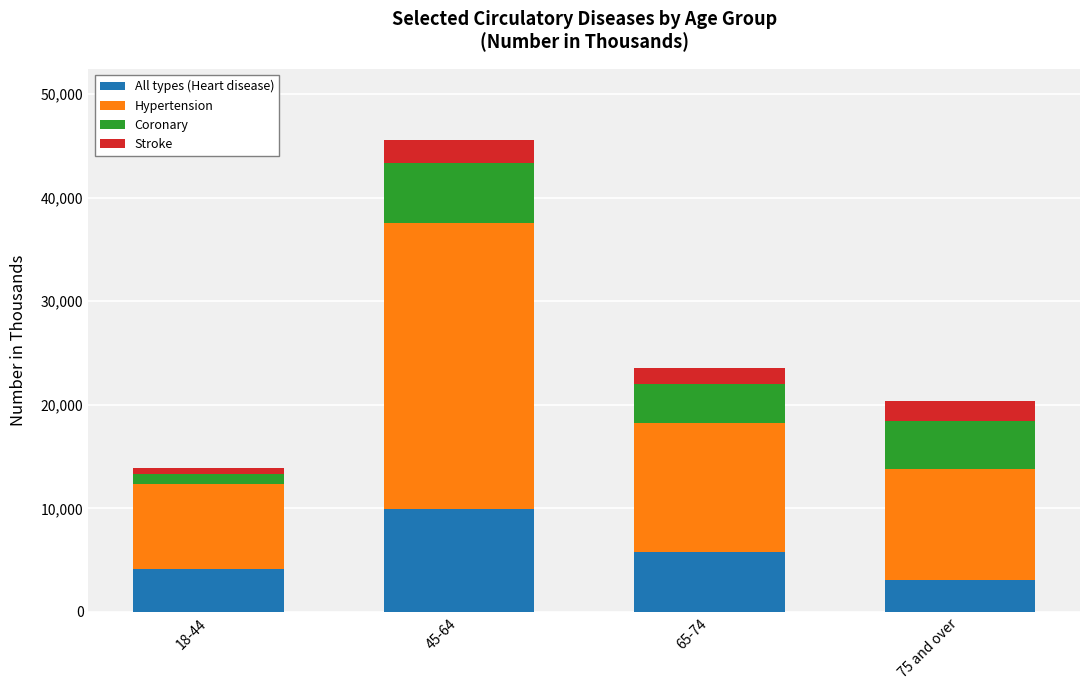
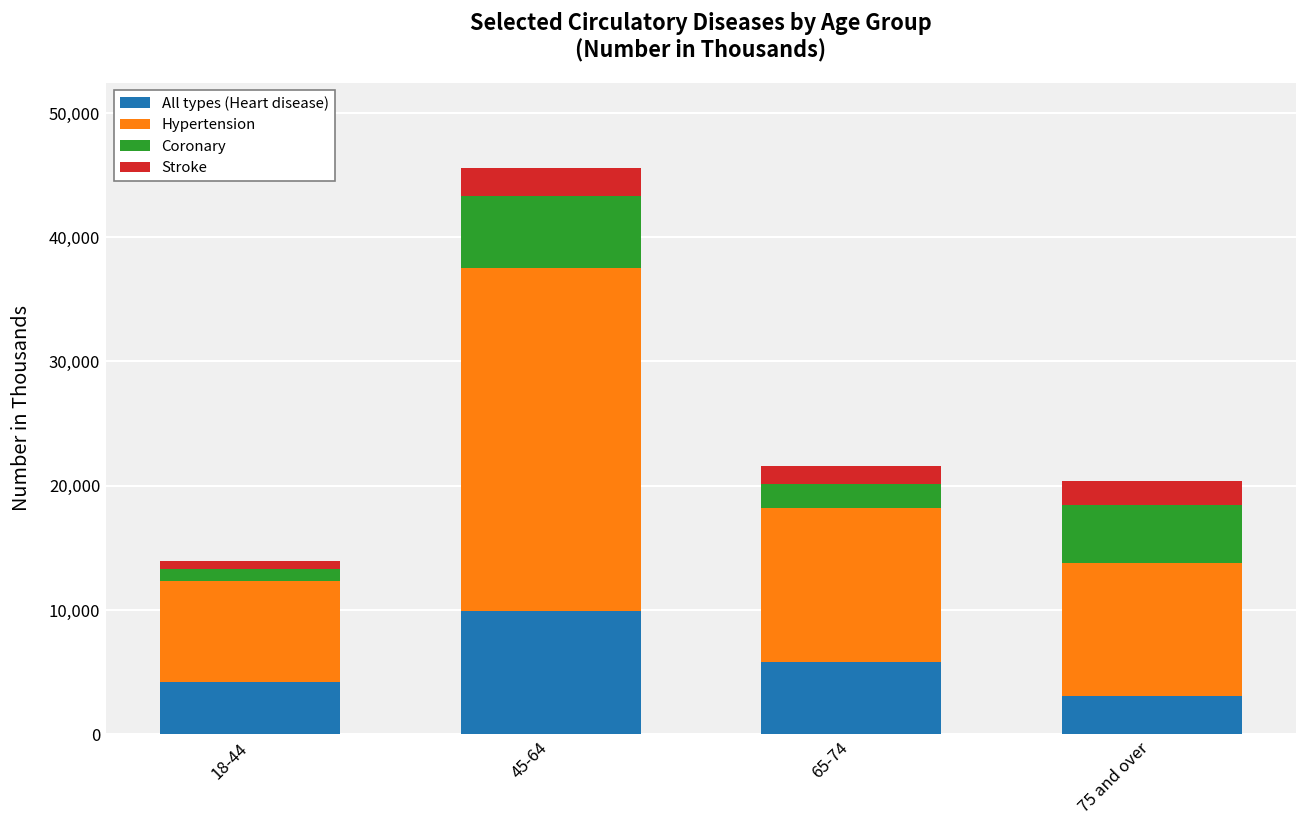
  {
    "All types (Heart disease)": {
      "18-44": "4,200",
      "45-64": "9,900",
      "65-74": "5,800",
      "75 and over": "3,100"
    },
    "Hypertension": {
      "18-44": "8,100",
      "45-64": "27,600",
      "65-74": "12,400",
      "75 and over": "10,700"
    },
    "Coronary": {
      "18-44": "1,000",
      "45-64": "5,800",
-     "65-74": "3,800",
+     "65-74": "1,900",
      "75 and over": "4,700"
    },
    "Stroke": {
      "18-44": "600",
      "45-64": "2,300",
      "65-74": "1,500",
      "75 and over": "1,900"
    }
  }
